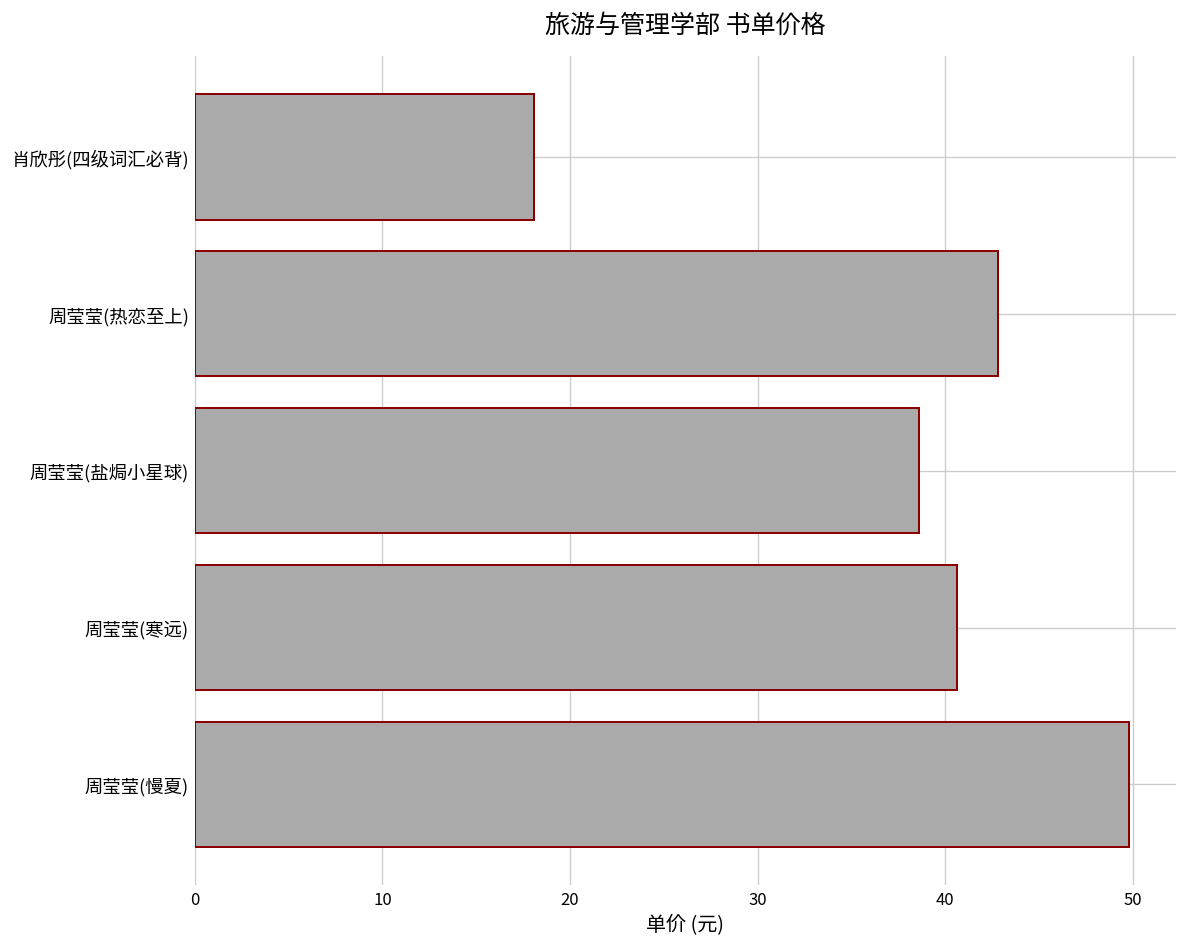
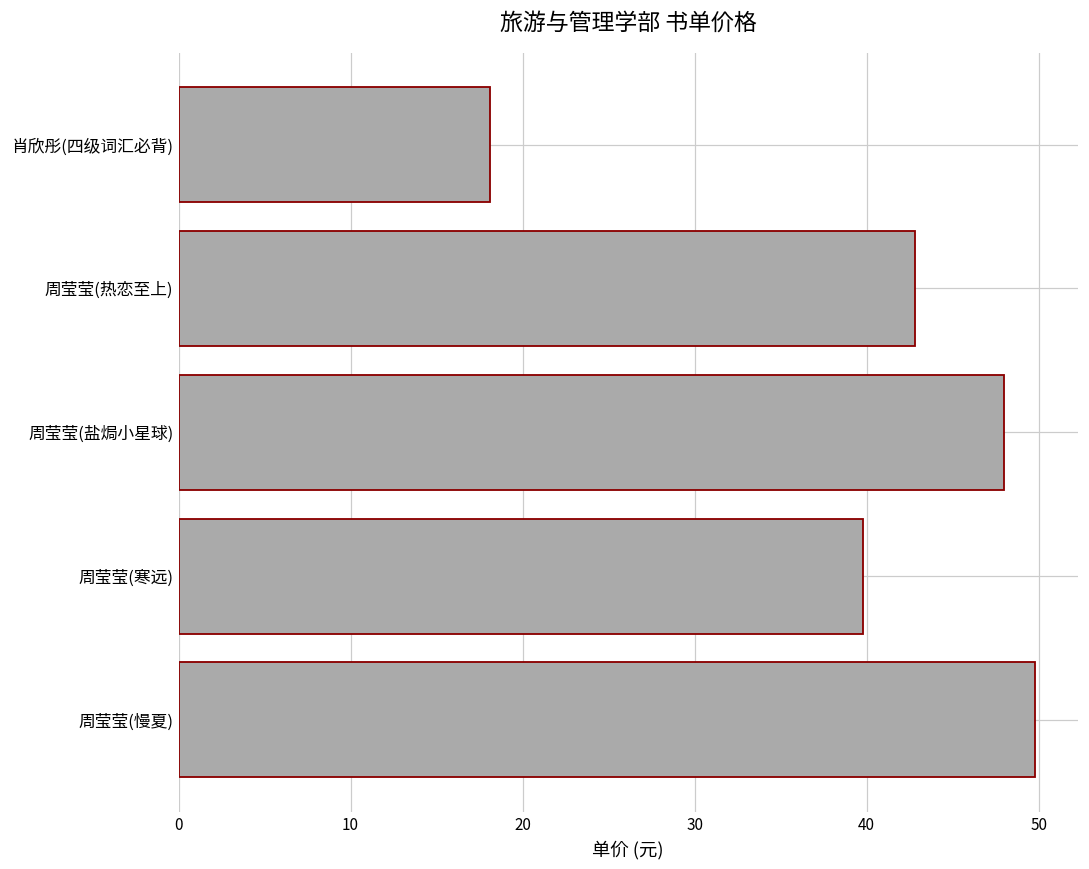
  {
    "肖欣彤(四级词汇必背)": 18.1,
    "周莹莹(热恋至上)": 42.8,
-   "周莹莹(盐焗小星球)": 38.6,
-   "周莹莹(寒远)": 40.6,
+   "周莹莹(盐焗小星球)": 48.0,
+   "周莹莹(寒远)": 39.8,
    "周莹莹(慢夏)": 49.8
  }
